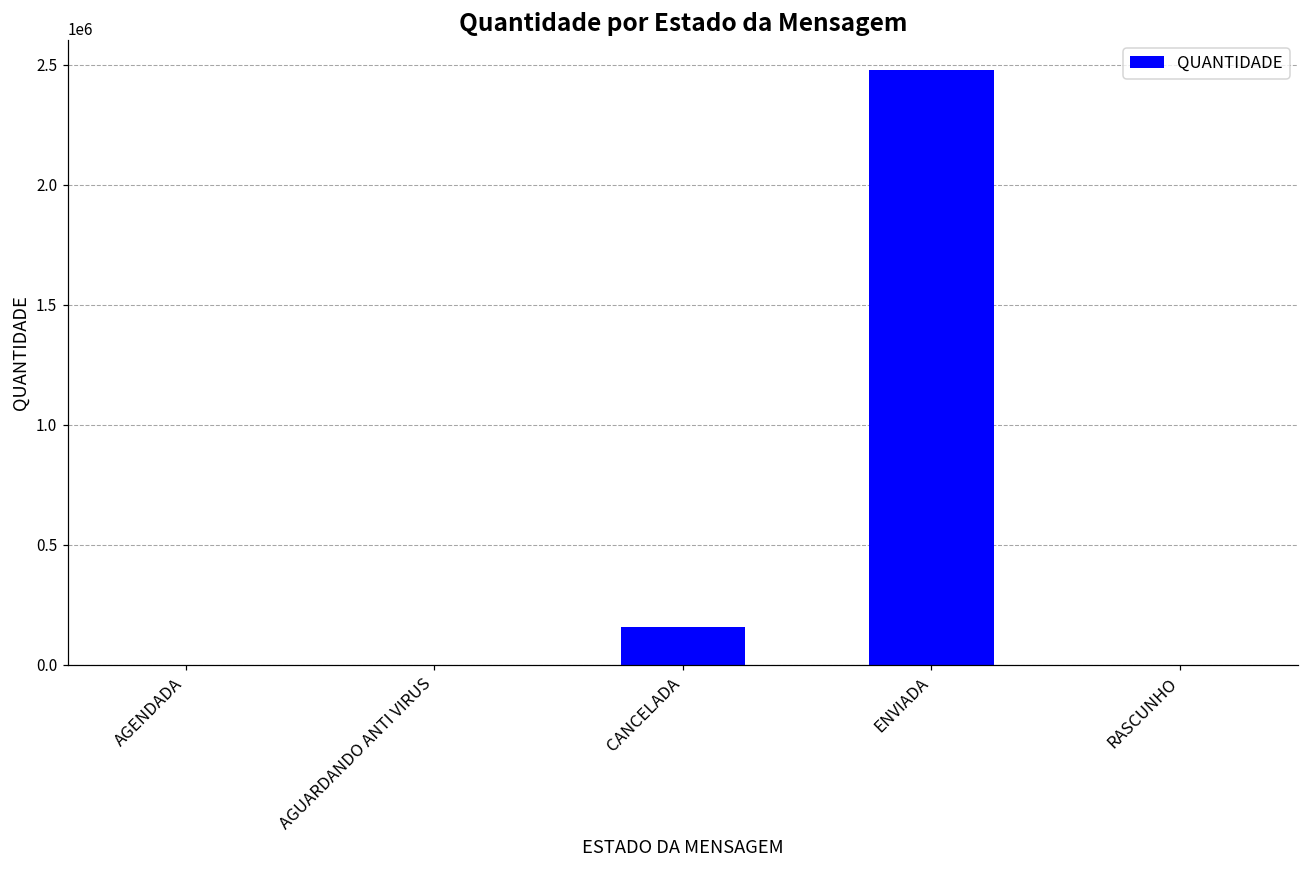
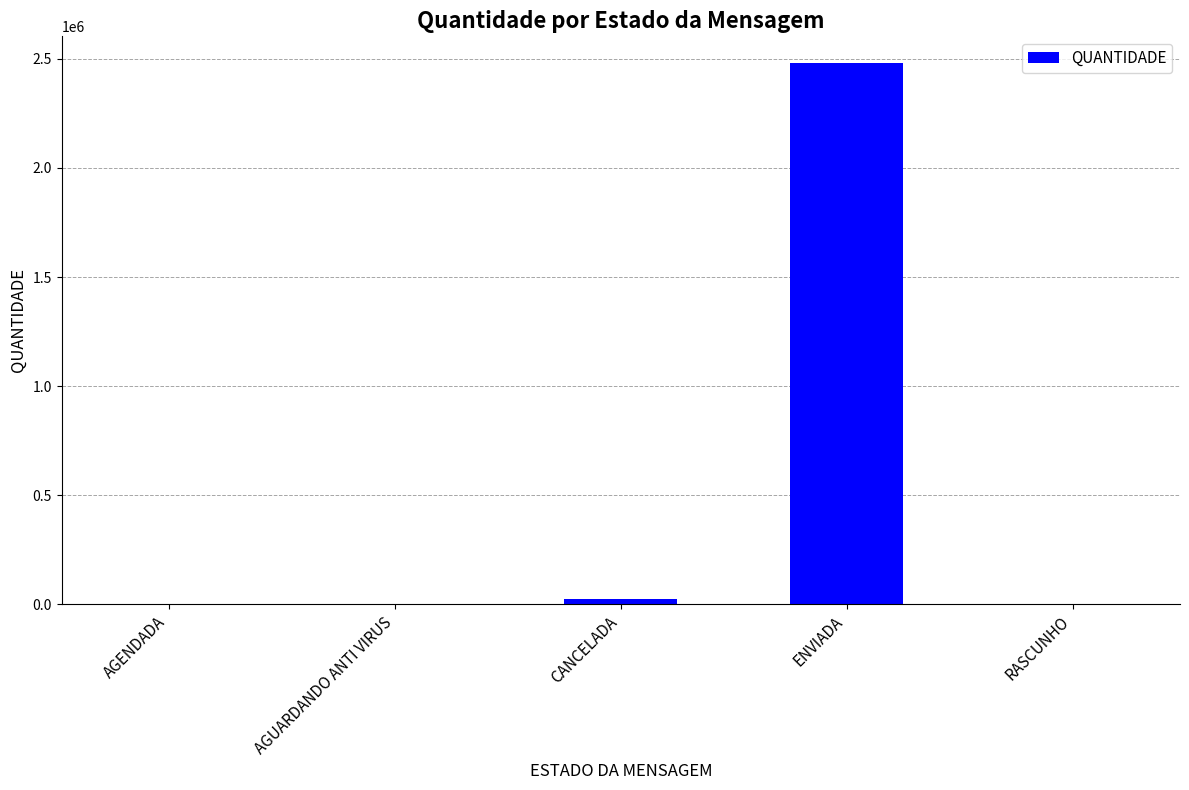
  {
    "AGENDADA": 0,
    "AGUARDANDO ANTI VIRUS": 0,
-   "CANCELADA": 160000,
+   "CANCELADA": 30000,
    "ENVIADA": 2480000
  }
